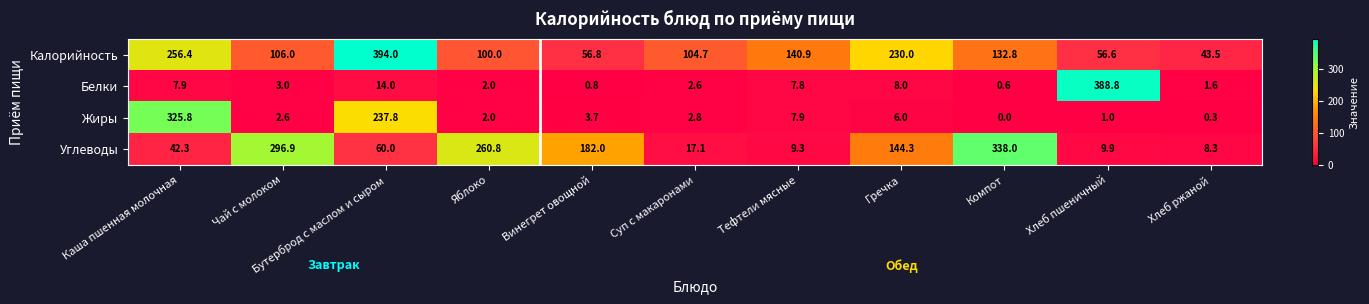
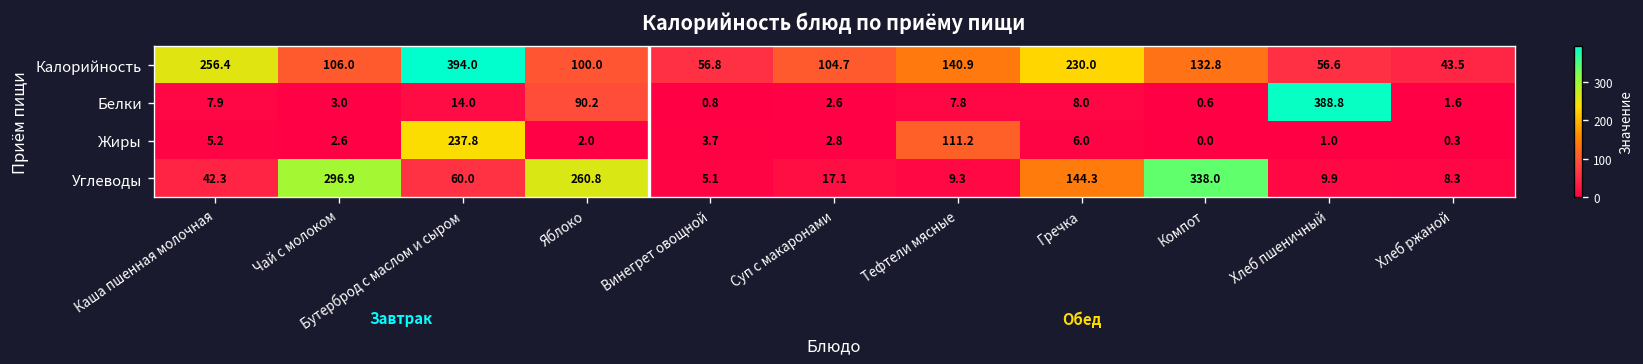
  {
    "Калорийность": {
      "Каша пшенная молочная": 256.4,
      "Чай с молоком": 106.0,
      "Бутерброд с маслом и сыром": 394.0,
      "Яблоко": 100.0,
      "Винегрет овощной": 56.8,
      "Суп с макаронами": 104.7,
      "Тефтели мясные": 140.9,
      "Гречка": 230.0,
      "Компот": 132.8,
      "Хлеб пшеничный": 56.6,
      "Хлеб ржаной": 43.5
    },
    "Белки": {
      "Каша пшенная молочная": 7.9,
      "Чай с молоком": 3.0,
      "Бутерброд с маслом и сыром": 14.0,
-     "Яблоко": 2.0,
+     "Яблоко": 90.2,
      "Винегрет овощной": 0.8,
      "Суп с макаронами": 2.6,
      "Тефтели мясные": 7.8,
      "Гречка": 8.0,
      "Компот": 0.6,
      "Хлеб пшеничный": 388.8,
      "Хлеб ржаной": 1.6
    },
    "Жиры": {
-     "Каша пшенная молочная": 325.8,
+     "Каша пшенная молочная": 5.2,
      "Чай с молоком": 2.6,
      "Бутерброд с маслом и сыром": 237.8,
      "Яблоко": 2.0,
      "Винегрет овощной": 3.7,
      "Суп с макаронами": 2.8,
-     "Тефтели мясные": 7.9,
+     "Тефтели мясные": 111.2,
      "Гречка": 6.0,
      "Компот": 0.0,
      "Хлеб пшеничный": 1.0,
      "Хлеб ржаной": 0.3
    },
    "Углеводы": {
      "Каша пшенная молочная": 42.3,
      "Чай с молоком": 296.9,
      "Бутерброд с маслом и сыром": 60.0,
      "Яблоко": 260.8,
-     "Винегрет овощной": 182.0,
+     "Винегрет овощной": 5.1,
      "Суп с макаронами": 17.1,
      "Тефтели мясные": 9.3,
      "Гречка": 144.3,
      "Компот": 338.0,
      "Хлеб пшеничный": 9.9,
      "Хлеб ржаной": 8.3
    }
  }
